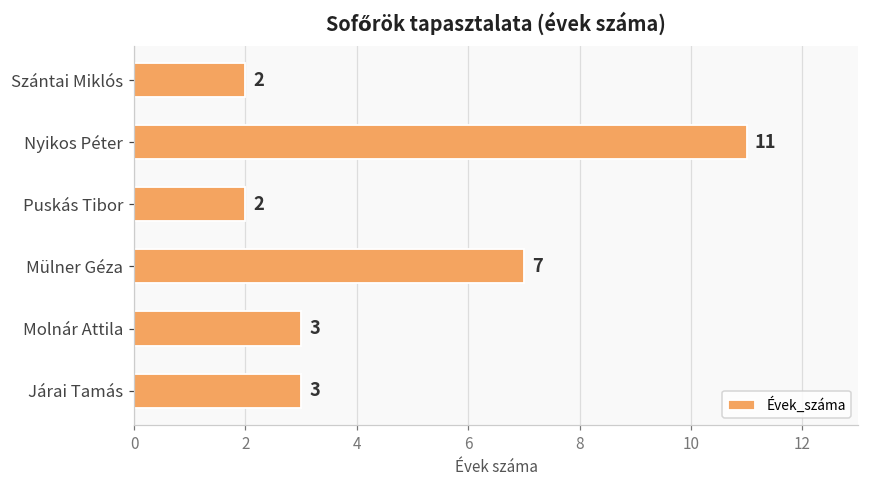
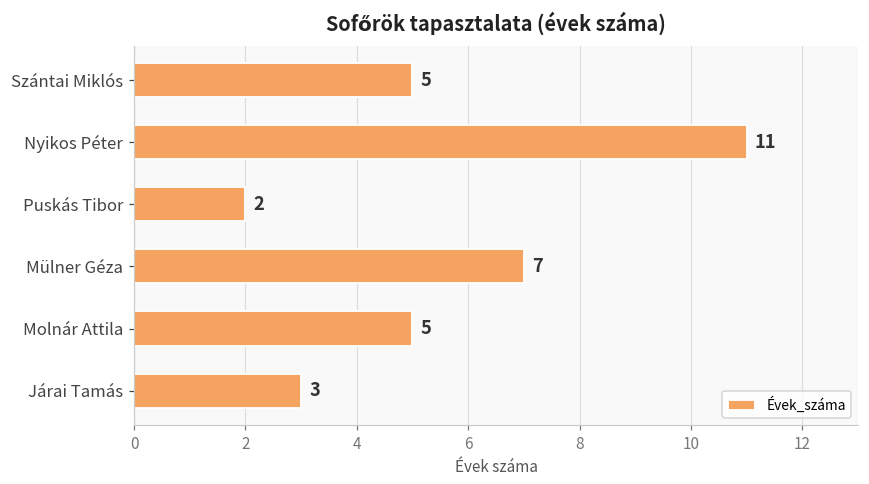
  {
-   "Szántai Miklós": 2,
+   "Szántai Miklós": 5,
    "Nyikos Péter": 11,
    "Puskás Tibor": 2,
    "Mülner Géza": 7,
-   "Molnár Attila": 3,
+   "Molnár Attila": 5,
    "Járai Tamás": 3
  }
